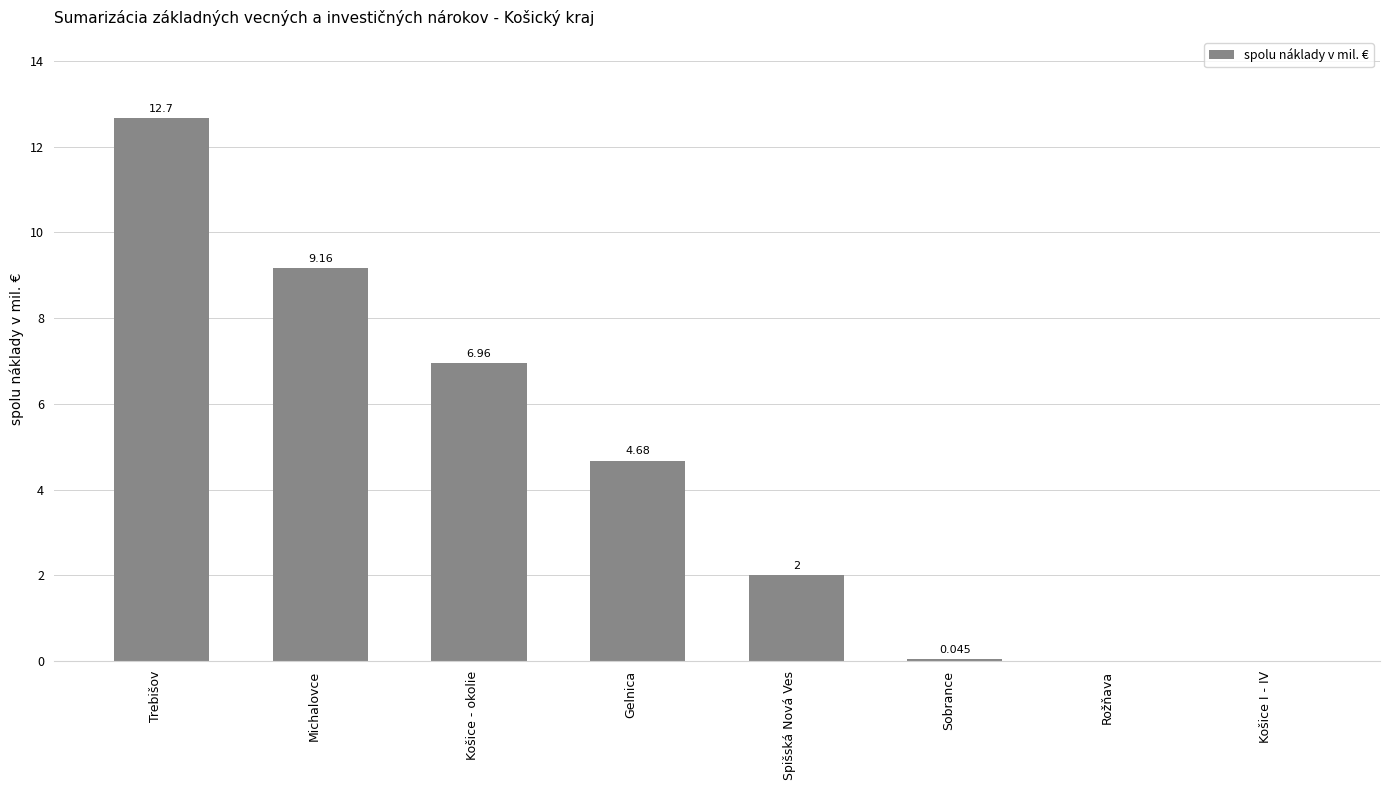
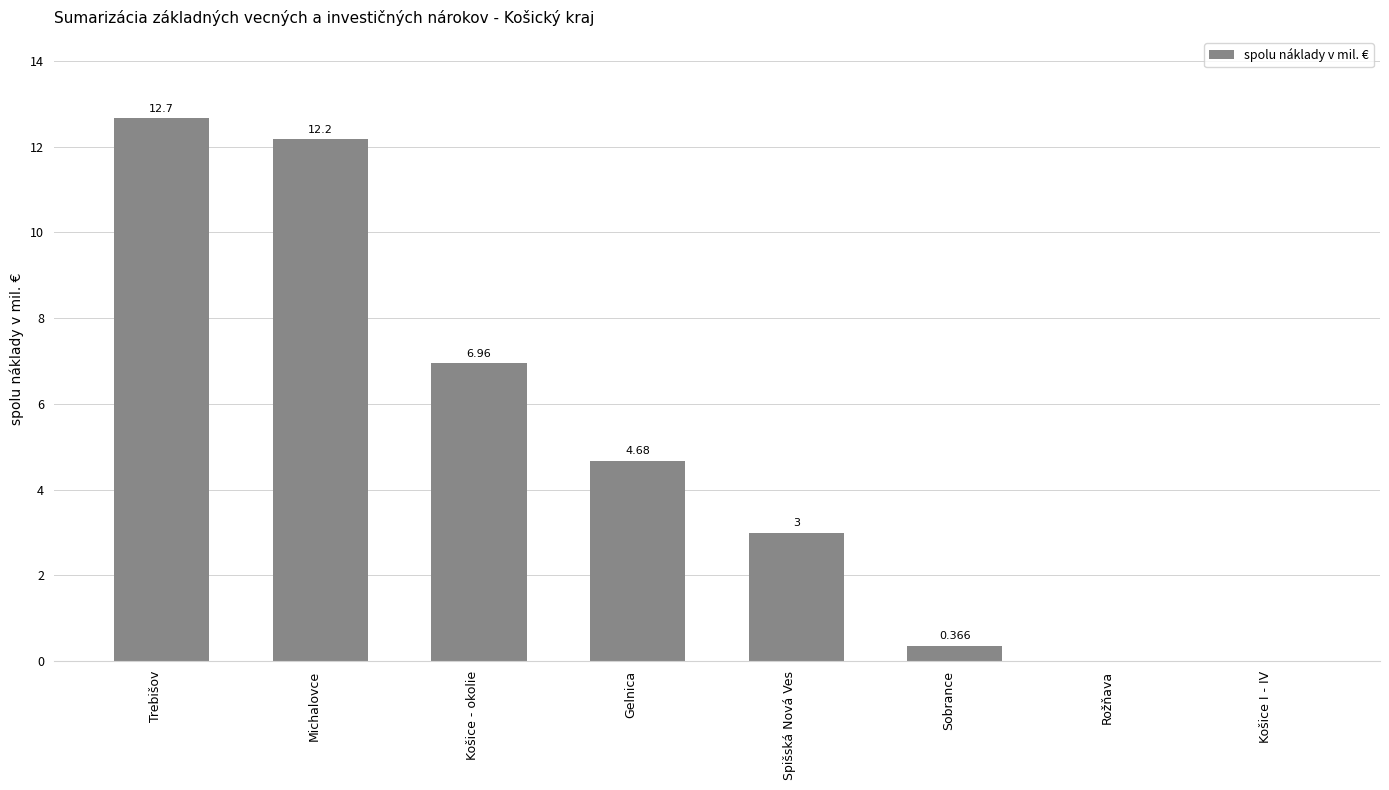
  {
    "Trebišov": 12.7,
-   "Michalovce": 9.16,
+   "Michalovce": 12.2,
    "Košice - okolie": 6.96,
    "Gelnica": 4.68,
-   "Spišská Nová Ves": 2,
-   "Sobrance": 0.045
+   "Spišská Nová Ves": 3,
+   "Sobrance": 0.366
  }
